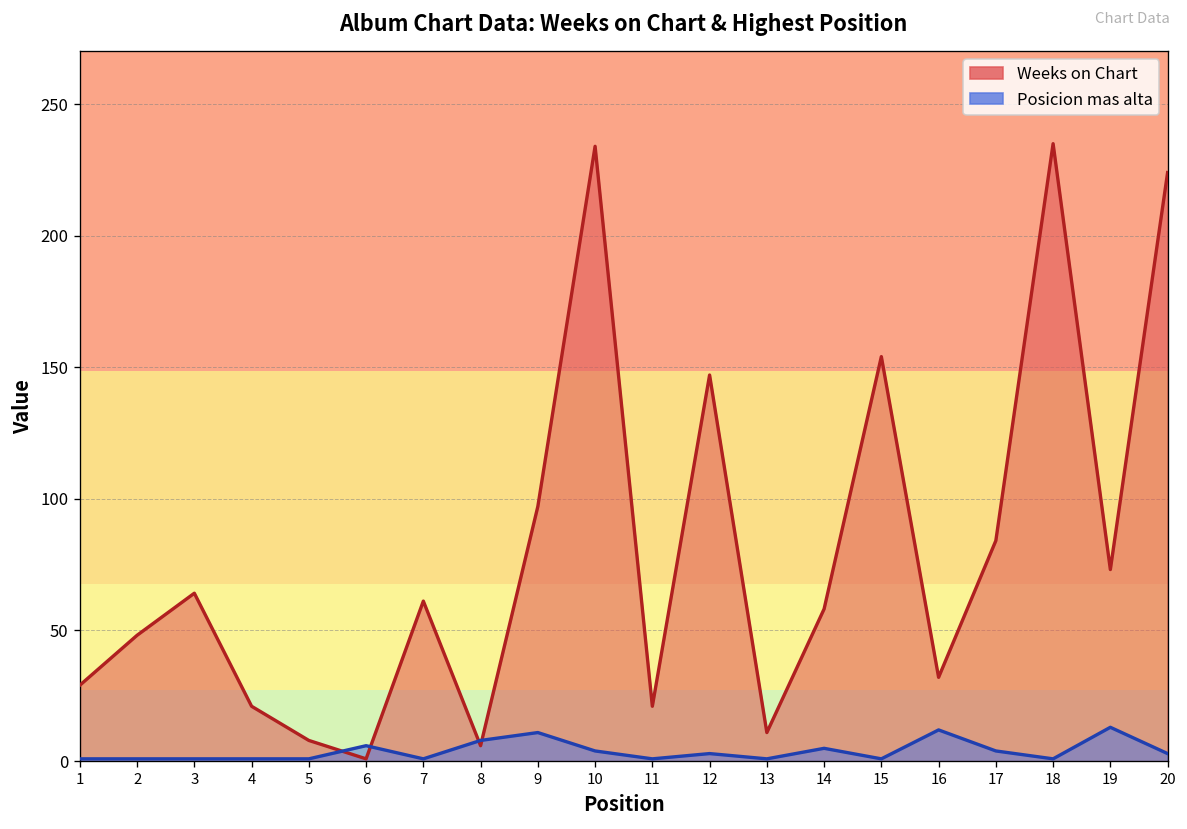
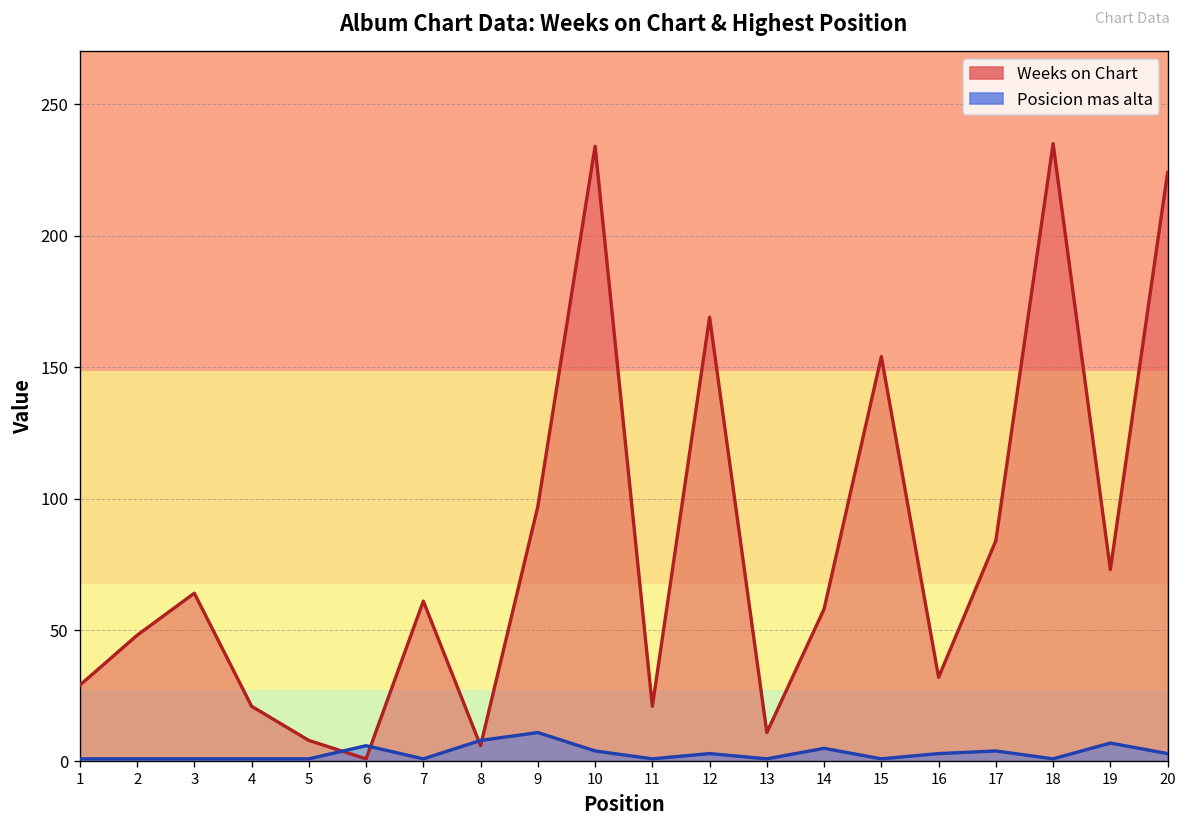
  {
    "Weeks on Chart": {
      "1": 29,
      "2": 48,
      "3": 64,
      "4": 21,
      "5": 8,
      "6": 1,
      "7": 61,
      "8": 6,
      "9": 97,
      "10": 234,
      "11": 21,
-     "12": 147,
+     "12": 169,
      "13": 11,
      "14": 58,
      "15": 154,
      "16": 32,
      "17": 84,
      "18": 235,
      "19": 73,
      "20": 224
    },
    "Posicion mas alta": {
      "1": 1,
      "2": 1,
      "3": 1,
      "4": 1,
      "5": 1,
      "6": 6,
      "7": 1,
      "8": 8,
      "9": 11,
      "10": 4,
      "11": 1,
      "12": 3,
      "13": 1,
      "14": 5,
      "15": 1,
-     "16": 12,
+     "16": 3,
      "17": 4,
      "18": 1,
-     "19": 13,
+     "19": 7,
      "20": 3
    }
  }
